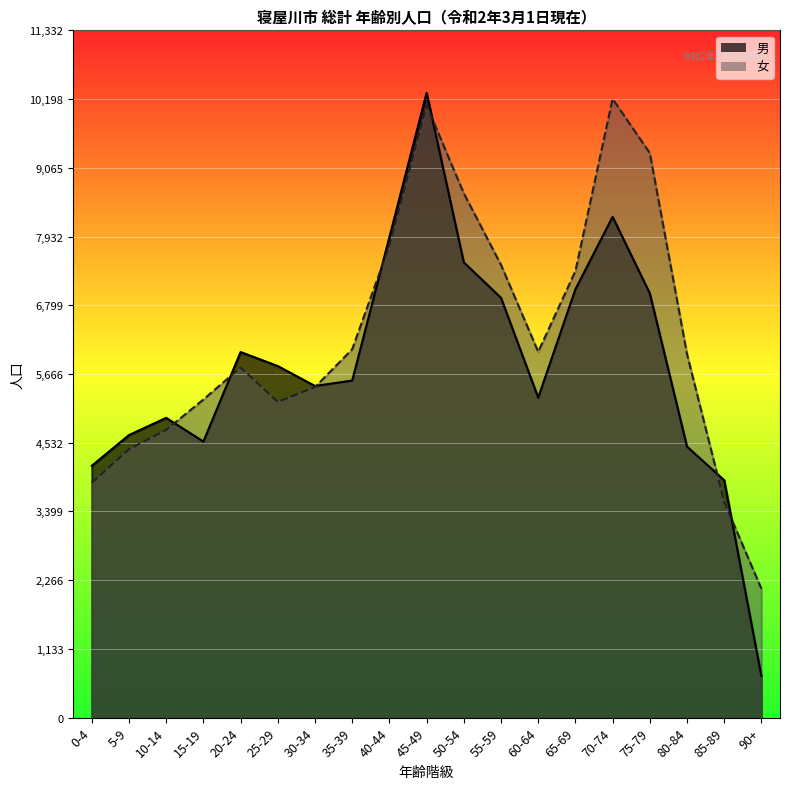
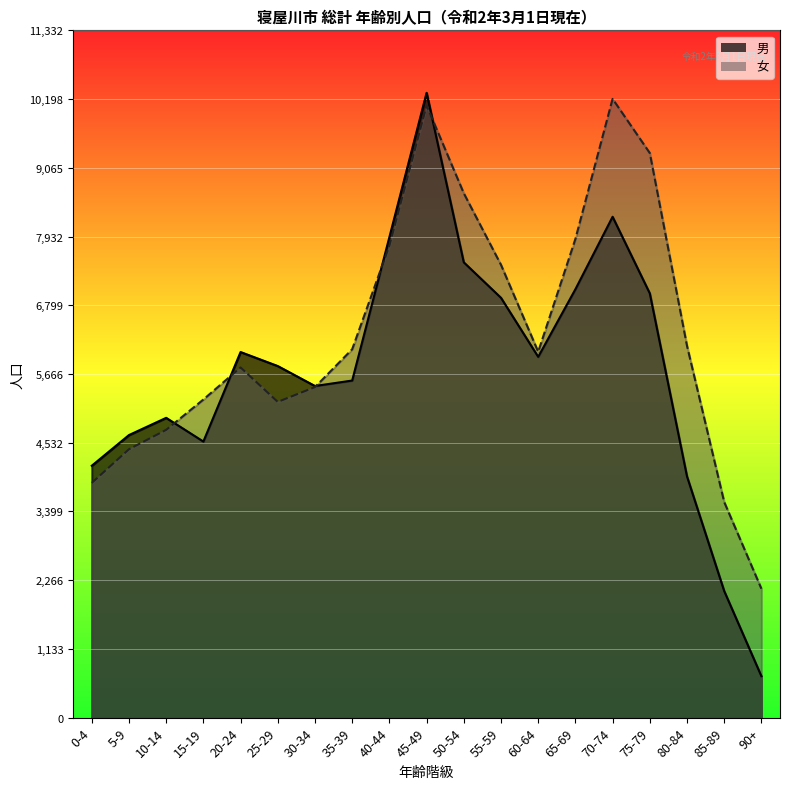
  {
    "男": {
      "0-4": "4,200",
      "5-9": "4,700",
      "10-14": "4,900",
      "15-19": "4,600",
      "20-24": "6,000",
      "25-29": "5,800",
      "35-39": "5,600",
      "40-44": "7,900",
      "45-49": "10,300",
      "50-54": "7,500",
      "55-59": "6,900",
-     "60-64": "5,300",
+     "60-64": "5,900",
      "65-69": "7,100",
      "70-74": "8,300",
      "75-79": "7,000",
-     "80-84": "4,500",
-     "85-89": "3,900",
+     "80-84": "4,000",
+     "85-89": "2,100",
      "90+": "700"
    },
    "女": {
      "0-4": "3,900",
      "5-9": "4,400",
      "10-14": "4,700",
      "15-19": "5,200",
      "20-24": "5,800",
      "25-29": "5,200",
      "35-39": "6,100",
      "40-44": "7,800",
      "45-49": "10,100",
      "50-54": "8,600",
      "55-59": "7,500",
      "60-64": "6,000",
-     "65-69": "7,400",
+     "65-69": "7,900",
      "70-74": "10,200",
      "75-79": "9,300",
-     "80-84": "6,000",
+     "80-84": "6,100",
      "85-89": "3,600",
      "90+": "2,100"
    }
  }
